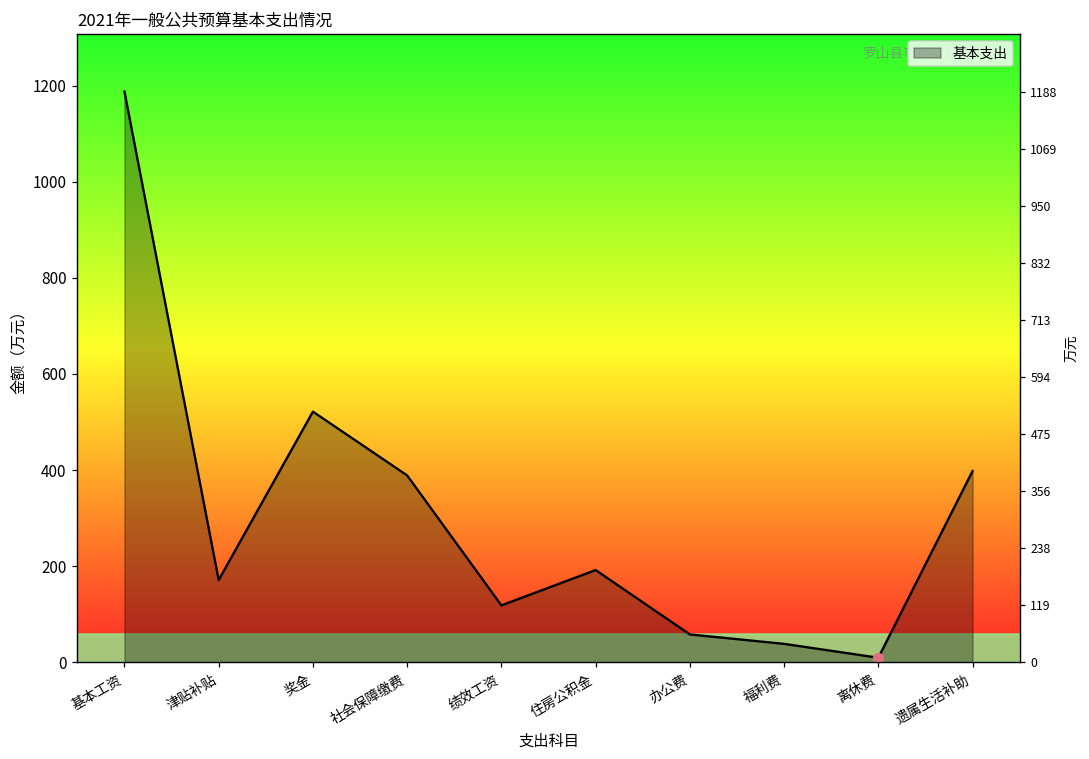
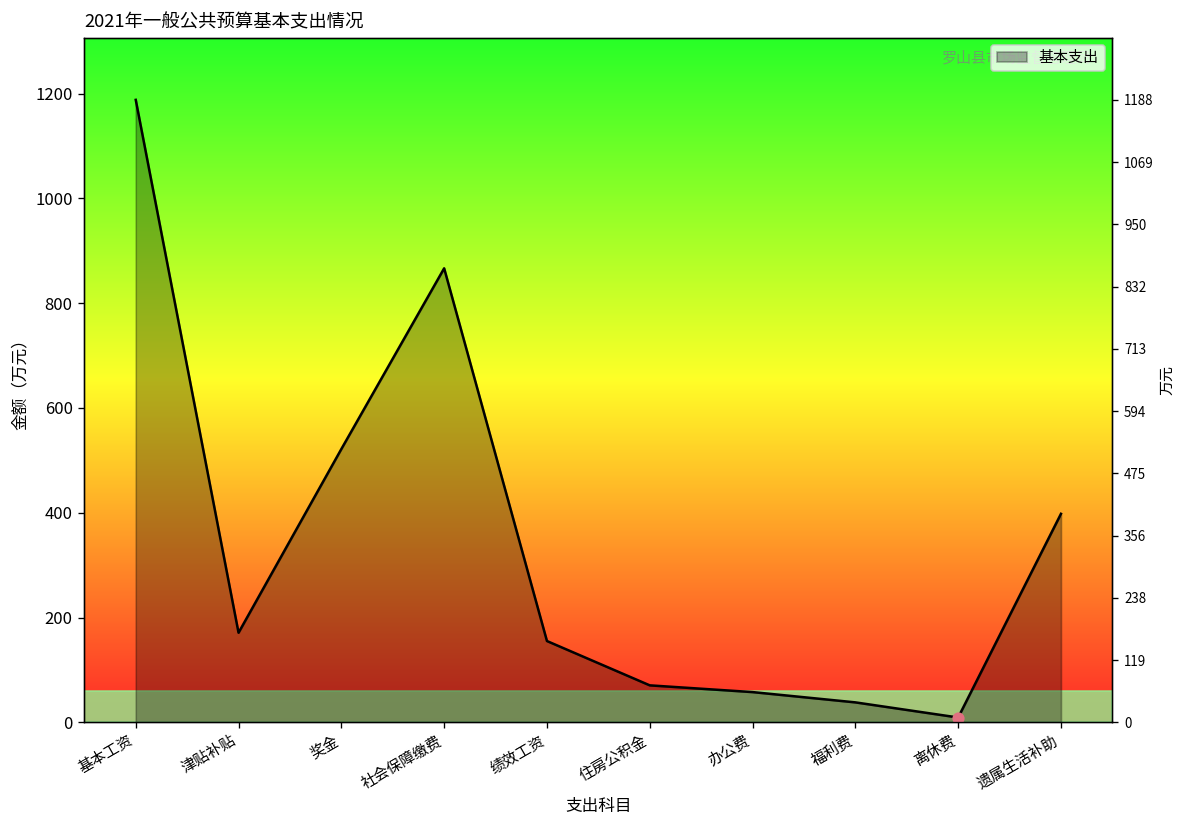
  {
    "基本支出": {
      "基本工资": 1190,
      "津贴补贴": 170,
      "奖金": 520,
-     "社会保障缴费": 390,
-     "绩效工资": 120,
-     "住房公积金": 190,
+     "社会保障缴费": 870,
+     "绩效工资": 160,
+     "住房公积金": 70,
      "遗属生活补助": 400
    }
  }
